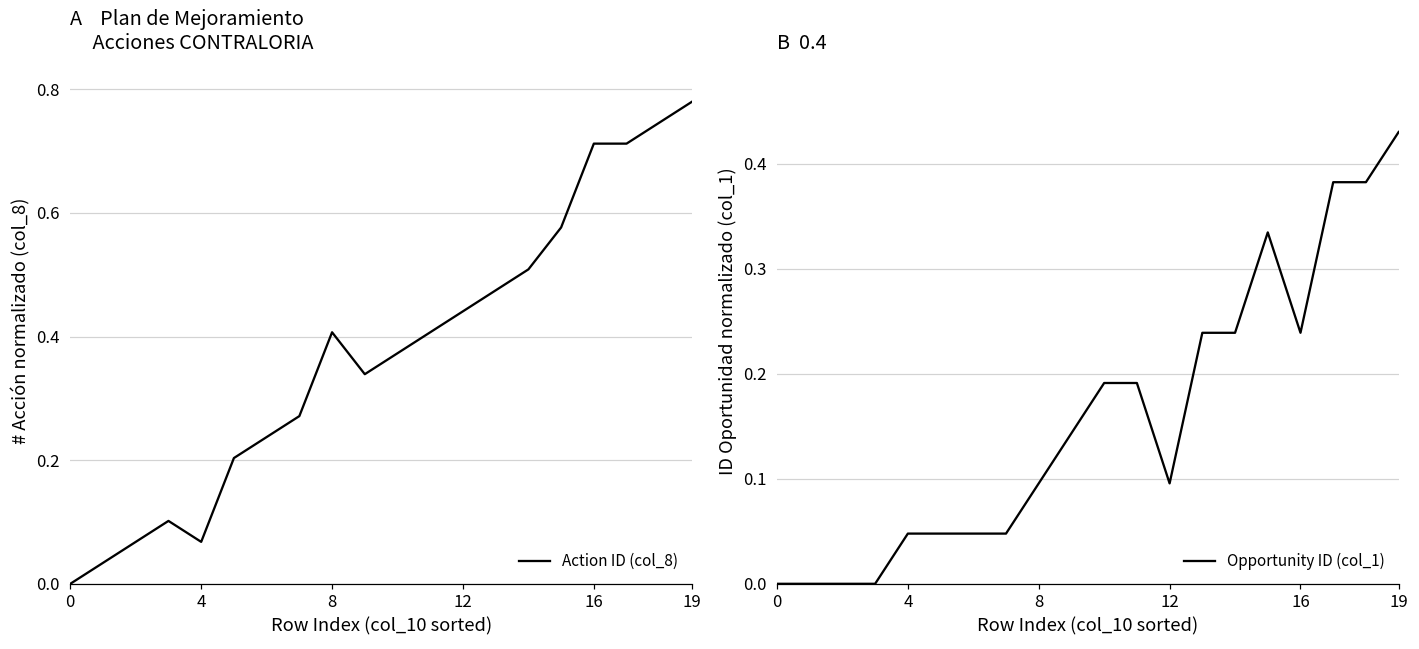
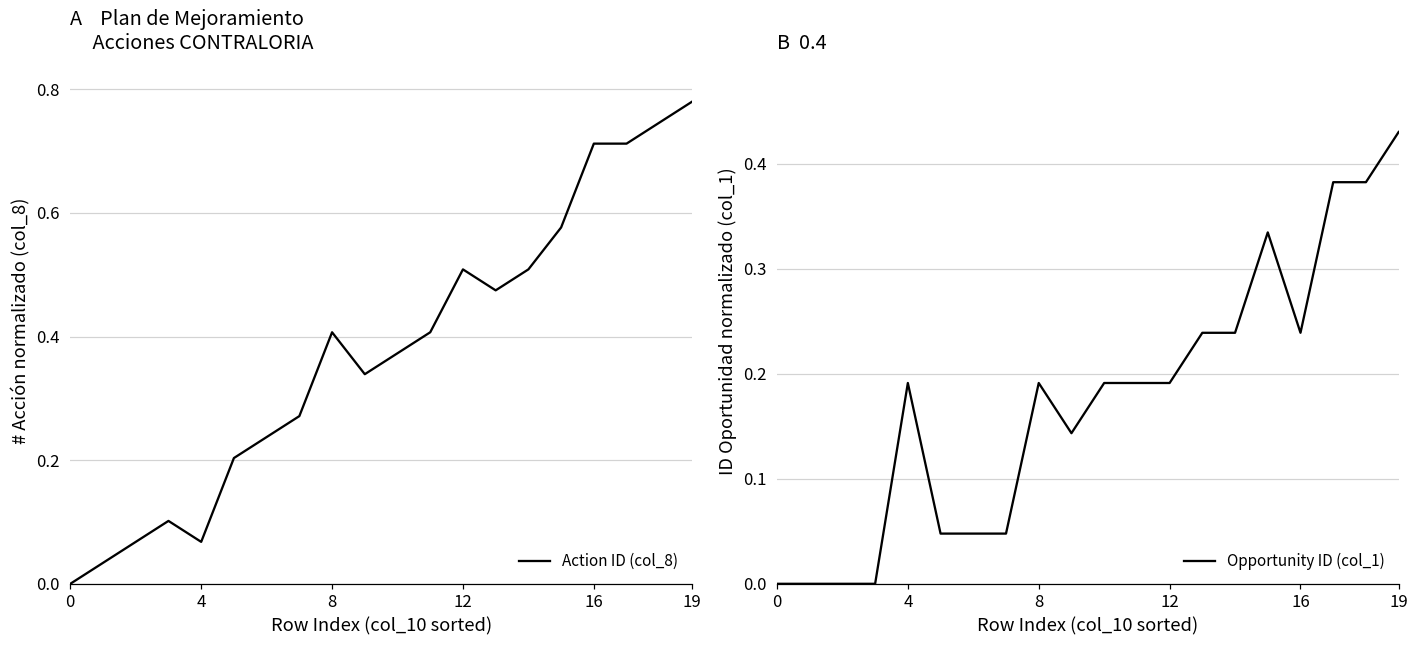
  {
    "A Plan de Mejoramiento Acciones CONTRALORIA": {
      "0": 0.00,
      "4": 0.07,
      "8": 0.41,
-     "12": 0.44,
+     "12": 0.51,
      "16": 0.71,
      "19": 0.78
    },
    "B 0.4": {
      "0": 0.00,
-     "4": 0.05,
-     "8": 0.10,
-     "12": 0.10,
+     "4": 0.19,
+     "8": 0.19,
+     "12": 0.19,
      "16": 0.24,
      "19": 0.43
    }
  }
